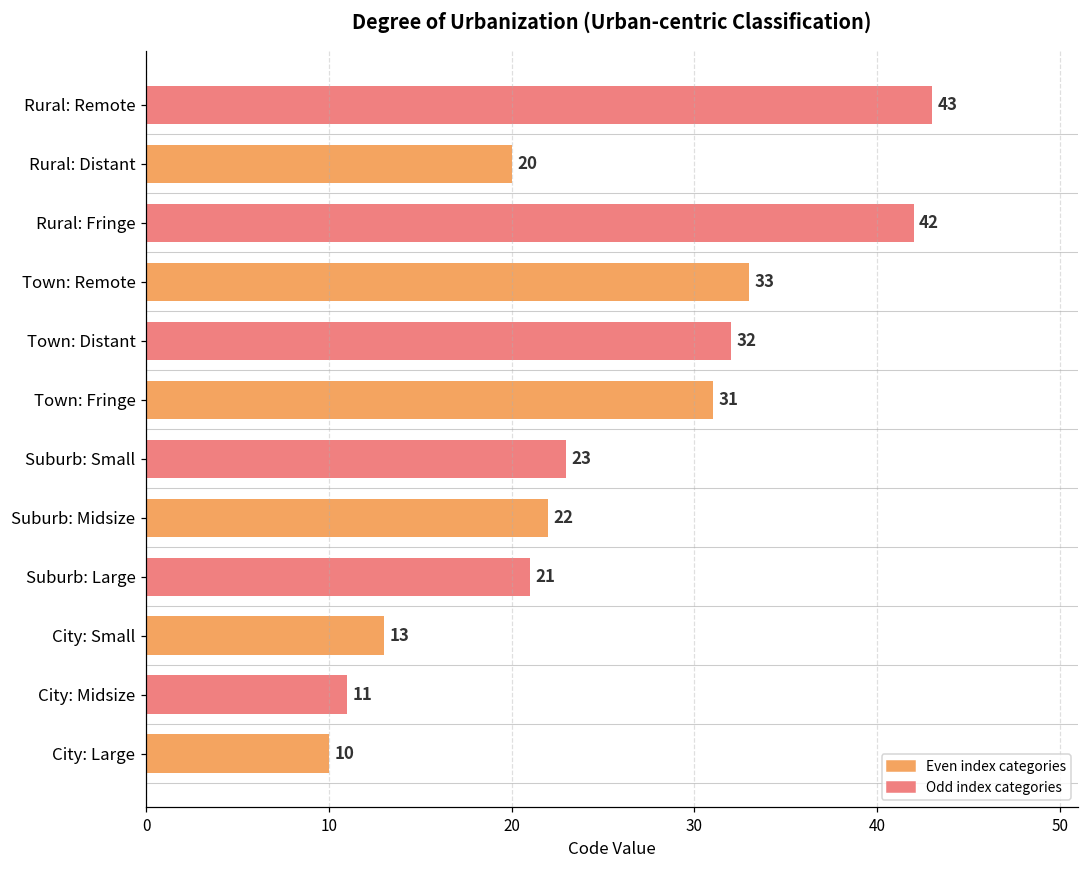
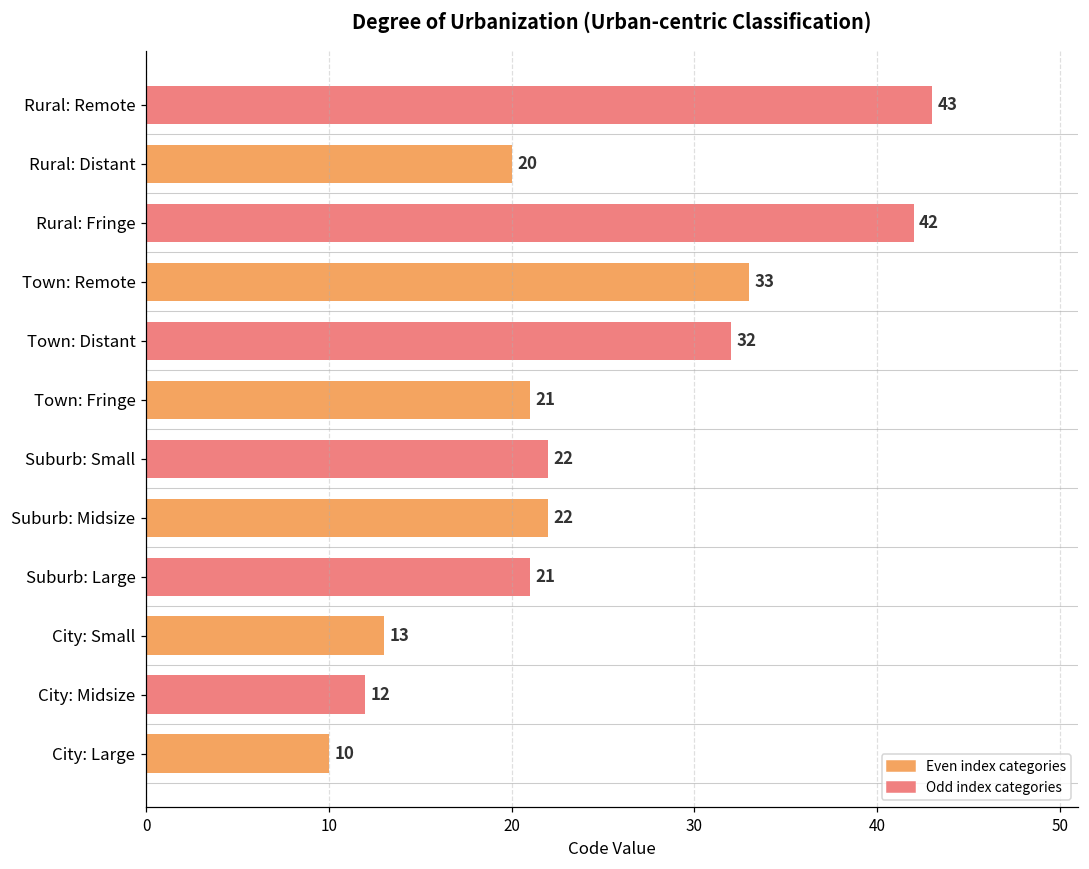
  {
    "Rural: Remote": 43,
    "Rural: Distant": 20,
    "Rural: Fringe": 42,
    "Town: Remote": 33,
    "Town: Distant": 32,
-   "Town: Fringe": 31,
-   "Suburb: Small": 23,
+   "Town: Fringe": 21,
+   "Suburb: Small": 22,
    "Suburb: Midsize": 22,
    "Suburb: Large": 21,
    "City: Small": 13,
-   "City: Midsize": 11,
+   "City: Midsize": 12,
    "City: Large": 10
  }
